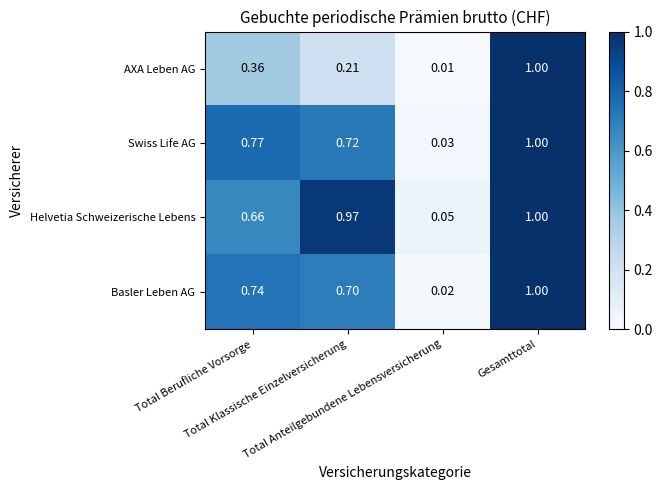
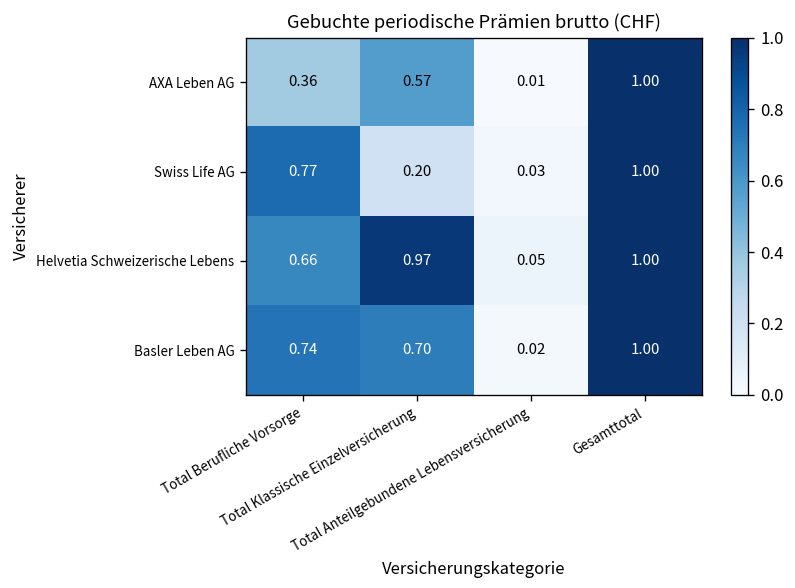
  {
    "AXA Leben AG": {
      "Total Berufliche Vorsorge": 0.36,
-     "Total Klassische Einzelversicherung": 0.21,
+     "Total Klassische Einzelversicherung": 0.57,
      "Total Anteilgebundene Lebensversicherung": 0.01,
      "Gesamttotal": 1.00
    },
    "Swiss Life AG": {
      "Total Berufliche Vorsorge": 0.77,
-     "Total Klassische Einzelversicherung": 0.72,
+     "Total Klassische Einzelversicherung": 0.20,
      "Total Anteilgebundene Lebensversicherung": 0.03,
      "Gesamttotal": 1.00
    },
    "Helvetia Schweizerische Lebens": {
      "Total Berufliche Vorsorge": 0.66,
      "Total Klassische Einzelversicherung": 0.97,
      "Total Anteilgebundene Lebensversicherung": 0.05,
      "Gesamttotal": 1.00
    },
    "Basler Leben AG": {
      "Total Berufliche Vorsorge": 0.74,
      "Total Klassische Einzelversicherung": 0.70,
      "Total Anteilgebundene Lebensversicherung": 0.02,
      "Gesamttotal": 1.00
    }
  }
